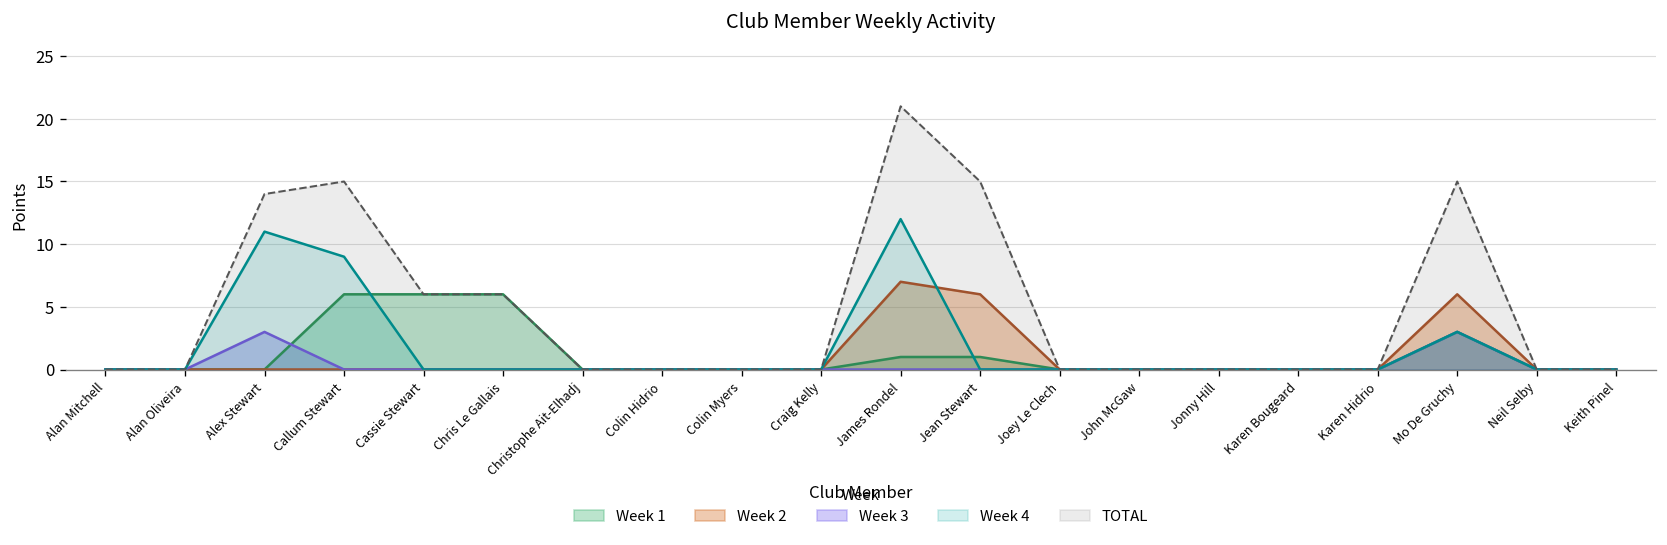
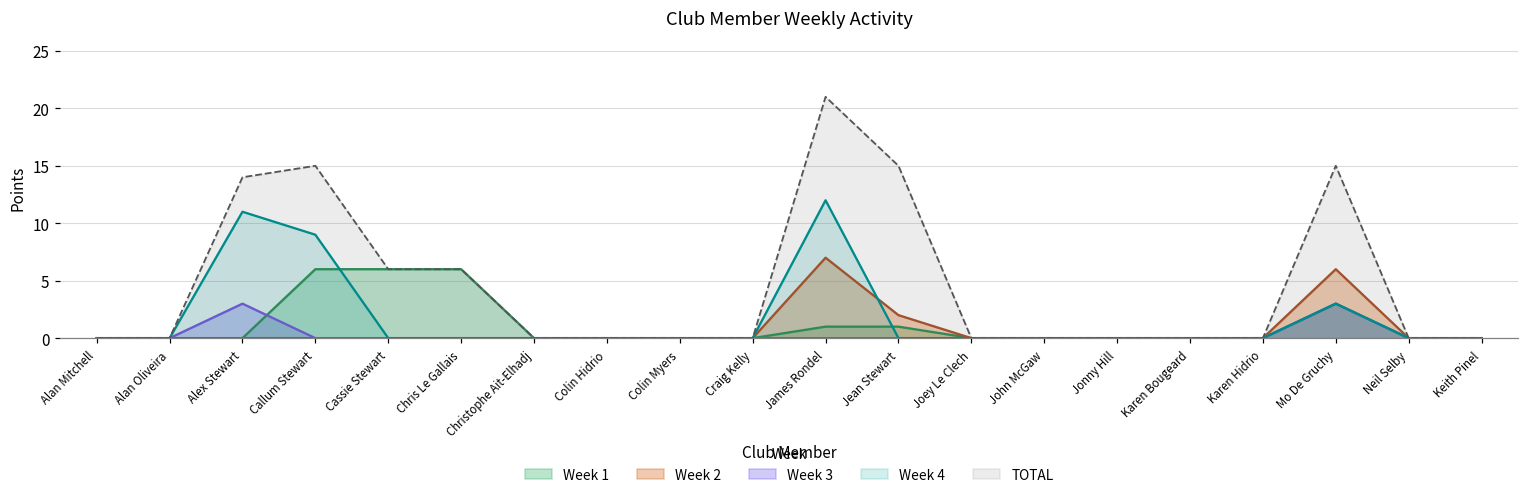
  {
    "Week 1": {
      "Callum Stewart": 6,
      "James Rondel": 1,
      "Jean Stewart": 1
    },
    "Week 2": {
      "James Rondel": 7,
-     "Jean Stewart": 6,
+     "Jean Stewart": 2,
      "Mo De Gruchy": 6
    }
  }
